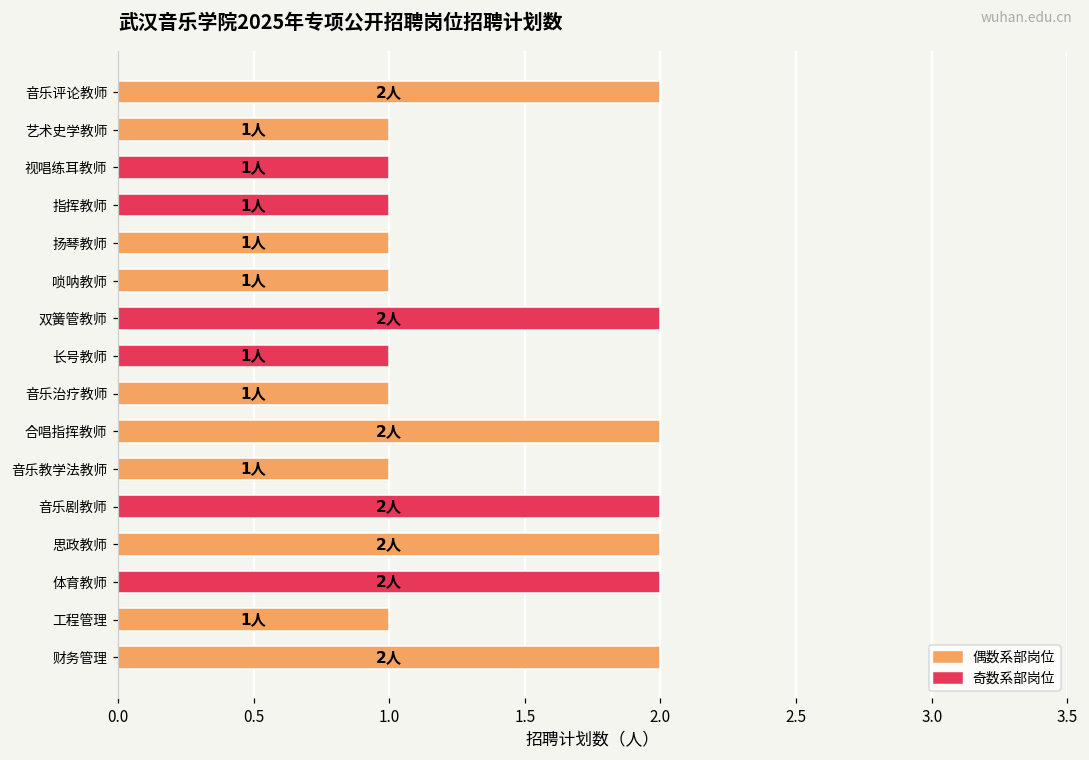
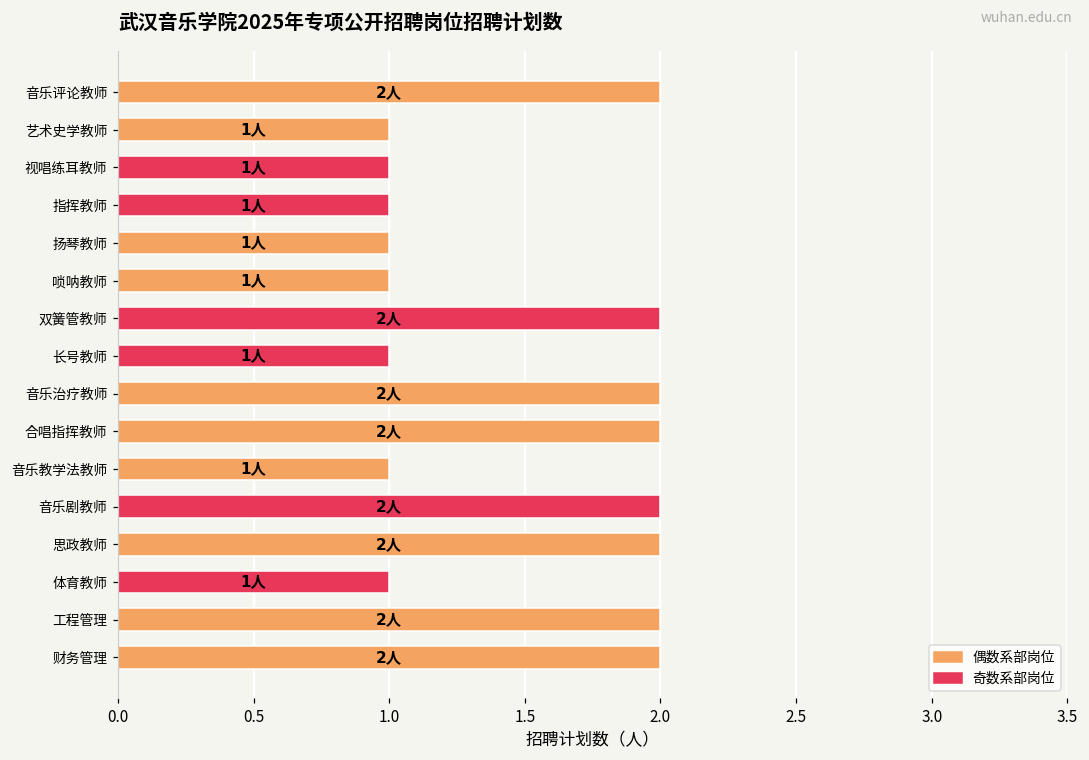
  {
    "音乐评论教师": "2人",
    "艺术史学教师": "1人",
    "视唱练耳教师": "1人",
    "指挥教师": "1人",
    "扬琴教师": "1人",
    "唢呐教师": "1人",
    "双簧管教师": "2人",
    "长号教师": "1人",
-   "音乐治疗教师": "1人",
+   "音乐治疗教师": "2人",
    "合唱指挥教师": "2人",
    "音乐教学法教师": "1人",
    "音乐剧教师": "2人",
    "思政教师": "2人",
-   "体育教师": "2人",
-   "工程管理": "1人",
+   "体育教师": "1人",
+   "工程管理": "2人",
    "财务管理": "2人"
  }
